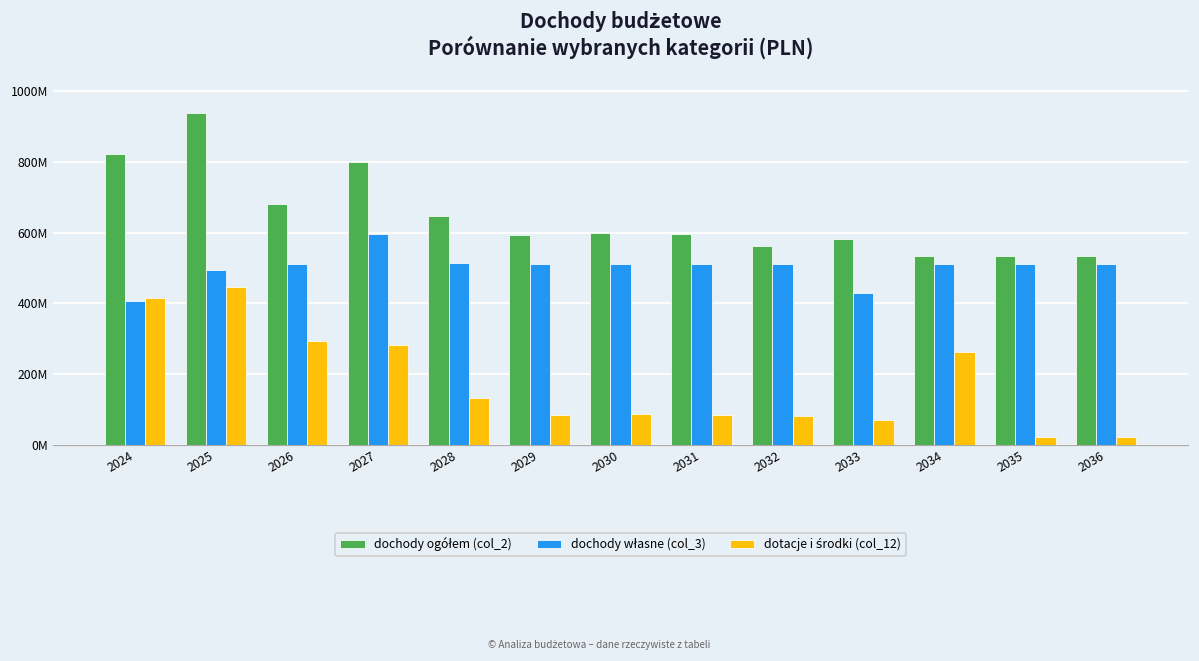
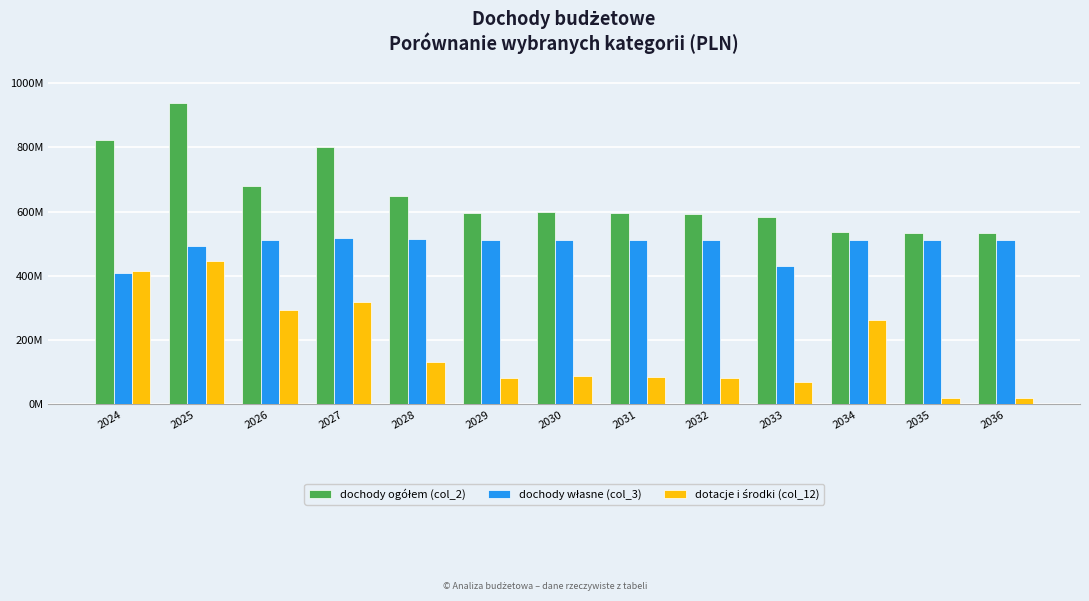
  {
    "dochody ogółem (col_2)": {
      "2024": 820000000,
      "2025": 940000000,
      "2026": 680000000,
      "2027": 800000000,
      "2028": 650000000,
      "2029": 590000000,
      "2030": 600000000,
      "2031": 600000000,
-     "2032": 560000000,
+     "2032": 590000000,
      "2033": 580000000,
      "2034": 540000000,
      "2035": 530000000,
      "2036": 530000000
    },
    "dochody własne (col_3)": {
      "2024": 410000000,
      "2025": 490000000,
      "2026": 510000000,
-     "2027": 600000000,
+     "2027": 520000000,
      "2028": 510000000,
      "2029": 510000000,
      "2030": 510000000,
      "2031": 510000000,
      "2032": 510000000,
      "2033": 430000000,
      "2034": 510000000,
      "2035": 510000000,
      "2036": 510000000
    },
    "dotacje i środki (col_12)": {
      "2024": 410000000,
      "2025": 440000000,
      "2026": 290000000,
-     "2027": 280000000,
+     "2027": 320000000,
      "2028": 130000000,
      "2029": 80000000,
      "2030": 90000000,
      "2031": 90000000,
      "2032": 80000000,
      "2033": 70000000,
      "2034": 260000000,
      "2035": 20000000,
      "2036": 20000000
    }
  }
